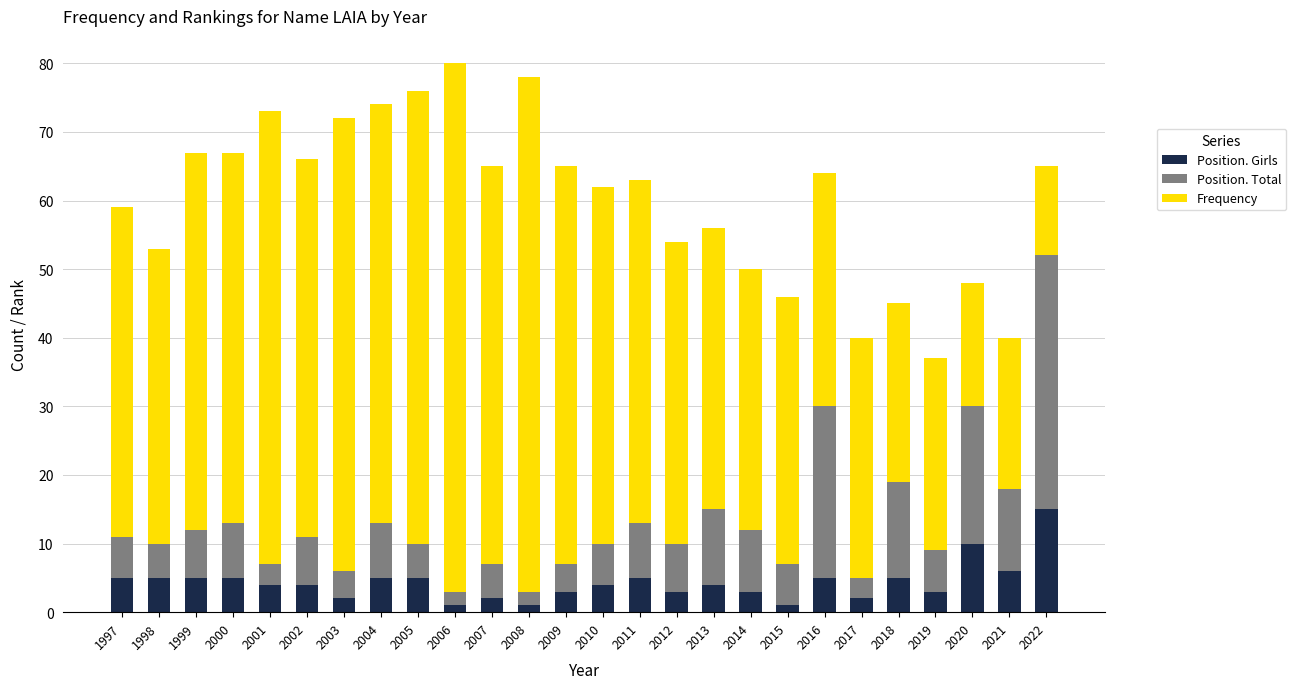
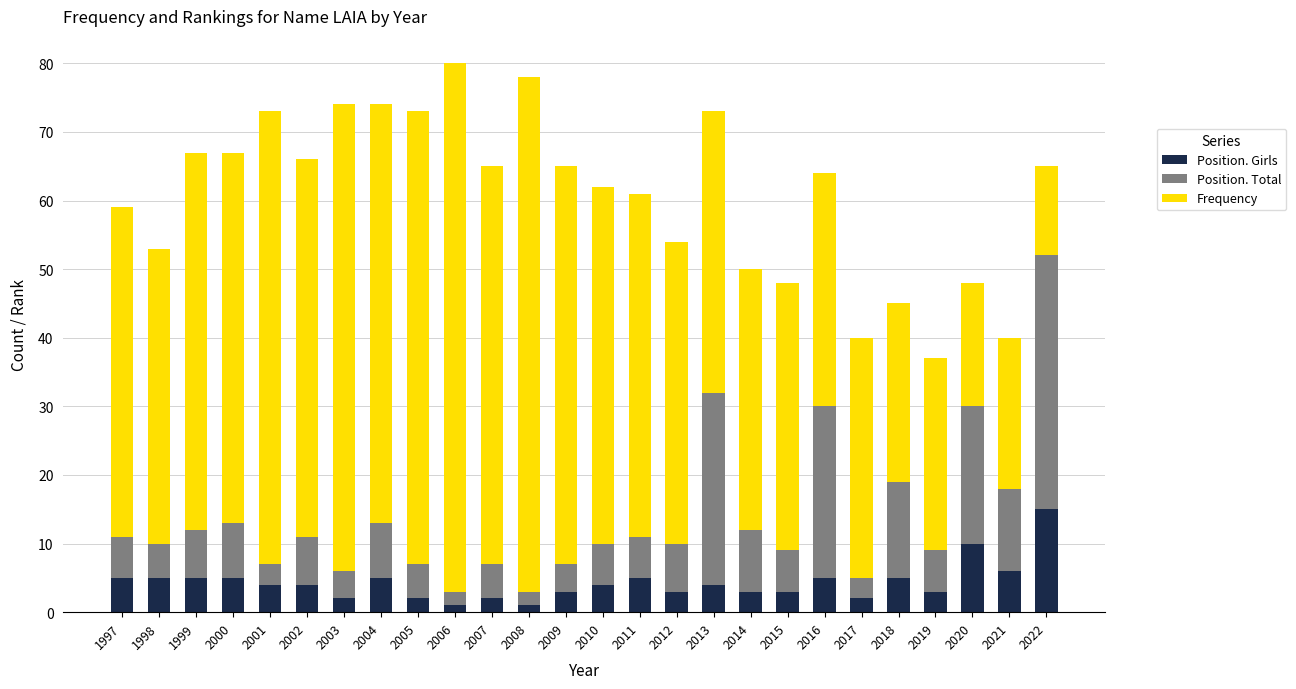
  {
    "Position. Girls": {
      "1997": 5,
      "1998": 5,
      "1999": 5,
      "2000": 5,
      "2001": 4,
      "2002": 4,
      "2003": 2,
      "2004": 5,
-     "2005": 5,
+     "2005": 2,
      "2006": 1,
      "2007": 2,
      "2008": 1,
      "2009": 3,
      "2010": 4,
      "2011": 5,
      "2012": 3,
      "2013": 4,
      "2014": 3,
-     "2015": 1,
+     "2015": 3,
      "2016": 5,
      "2017": 2,
      "2018": 5,
      "2019": 3,
      "2020": 10,
      "2021": 6,
      "2022": 15
    },
    "Position. Total": {
      "1997": 6,
      "1998": 5,
      "1999": 7,
      "2000": 8,
      "2001": 3,
      "2002": 7,
      "2003": 4,
      "2004": 8,
      "2005": 5,
      "2006": 2,
      "2007": 5,
      "2008": 2,
      "2009": 4,
      "2010": 6,
-     "2011": 8,
+     "2011": 6,
      "2012": 7,
-     "2013": 11,
+     "2013": 28,
      "2014": 9,
      "2015": 6,
      "2016": 25,
      "2017": 3,
      "2018": 14,
      "2019": 6,
      "2020": 20,
      "2021": 12,
      "2022": 37
    },
    "Frequency": {
      "1997": 48,
      "1998": 43,
      "1999": 55,
      "2000": 54,
      "2001": 66,
      "2002": 55,
-     "2003": 66,
+     "2003": 68,
      "2004": 61,
      "2005": 66,
      "2006": 77,
      "2007": 58,
      "2008": 75,
      "2009": 58,
      "2010": 52,
      "2011": 50,
      "2012": 44,
      "2013": 41,
      "2014": 38,
      "2015": 39,
      "2016": 34,
      "2017": 35,
      "2018": 26,
      "2019": 28,
      "2020": 18,
      "2021": 22,
      "2022": 13
    }
  }
